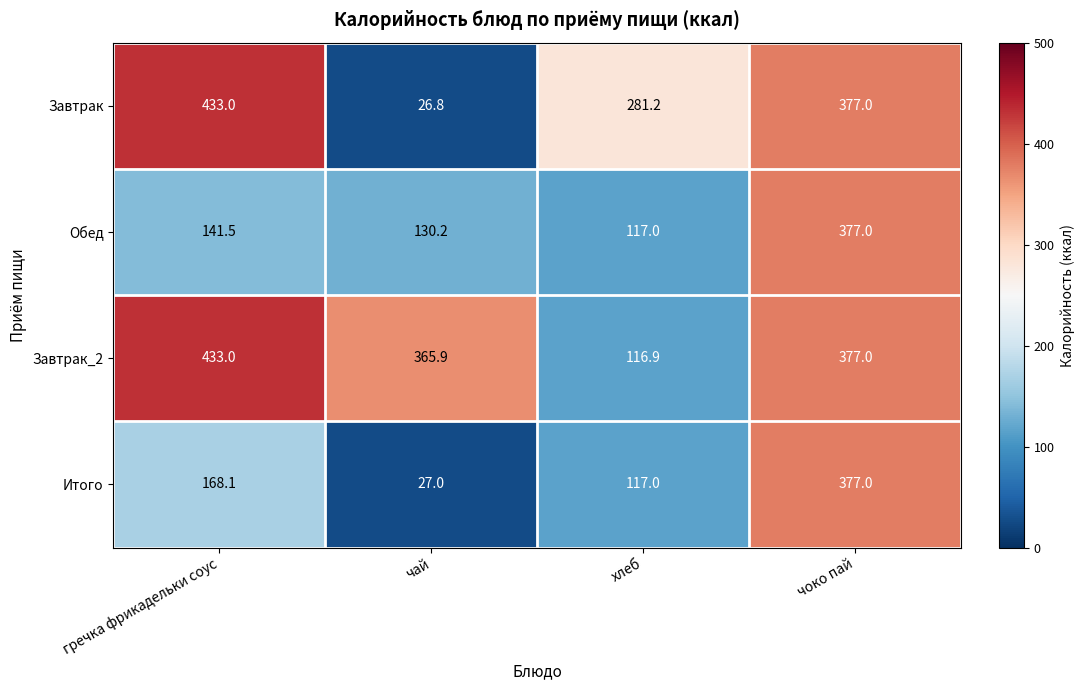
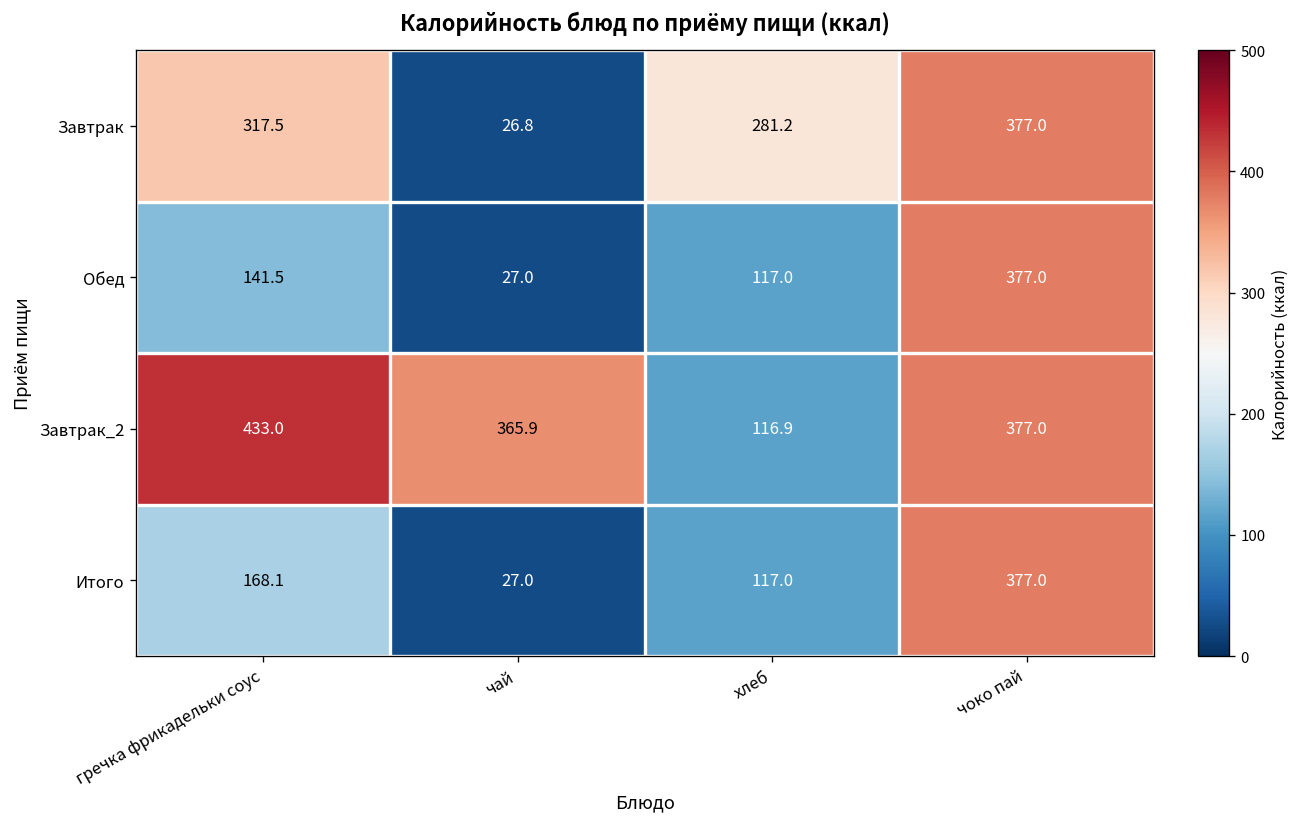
  {
    "Завтрак": {
-     "гречка фрикадельки соус": 433.0,
+     "гречка фрикадельки соус": 317.5,
      "чай": 26.8,
      "хлеб": 281.2,
      "чоко пай": 377.0
    },
    "Обед": {
      "гречка фрикадельки соус": 141.5,
-     "чай": 130.2,
+     "чай": 27.0,
      "хлеб": 117.0,
      "чоко пай": 377.0
    },
    "Завтрак_2": {
      "гречка фрикадельки соус": 433.0,
      "чай": 365.9,
      "хлеб": 116.9,
      "чоко пай": 377.0
    },
    "Итого": {
      "гречка фрикадельки соус": 168.1,
      "чай": 27.0,
      "хлеб": 117.0,
      "чоко пай": 377.0
    }
  }
